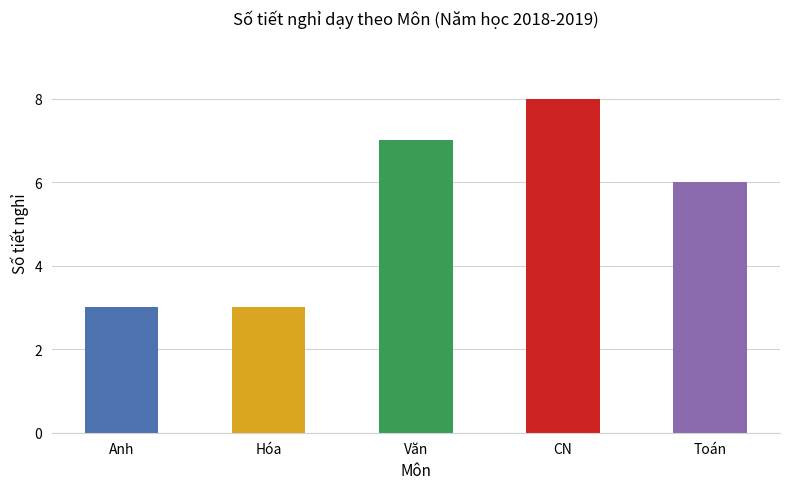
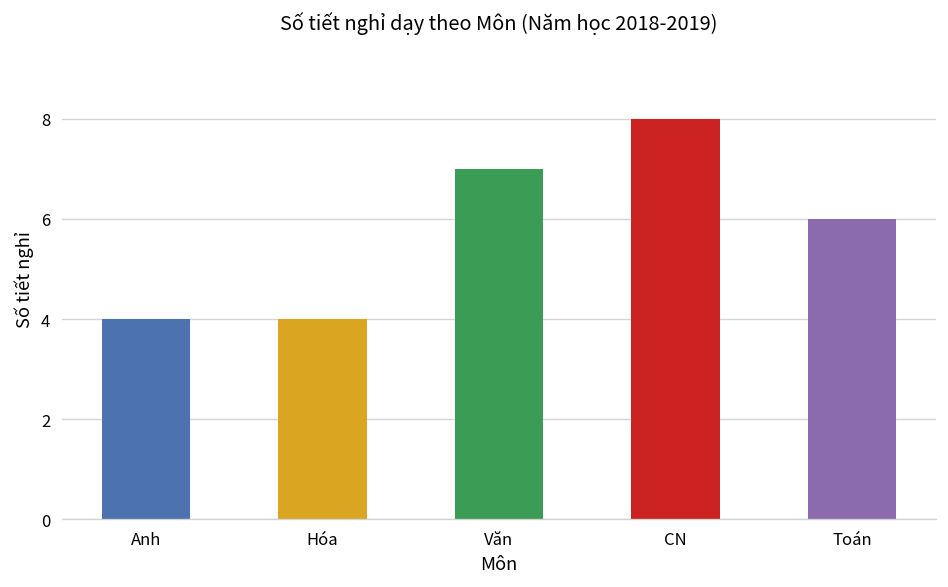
  {
-   "Anh": 3,
-   "Hóa": 3,
+   "Anh": 4,
+   "Hóa": 4,
    "Văn": 7,
    "CN": 8,
    "Toán": 6
  }
